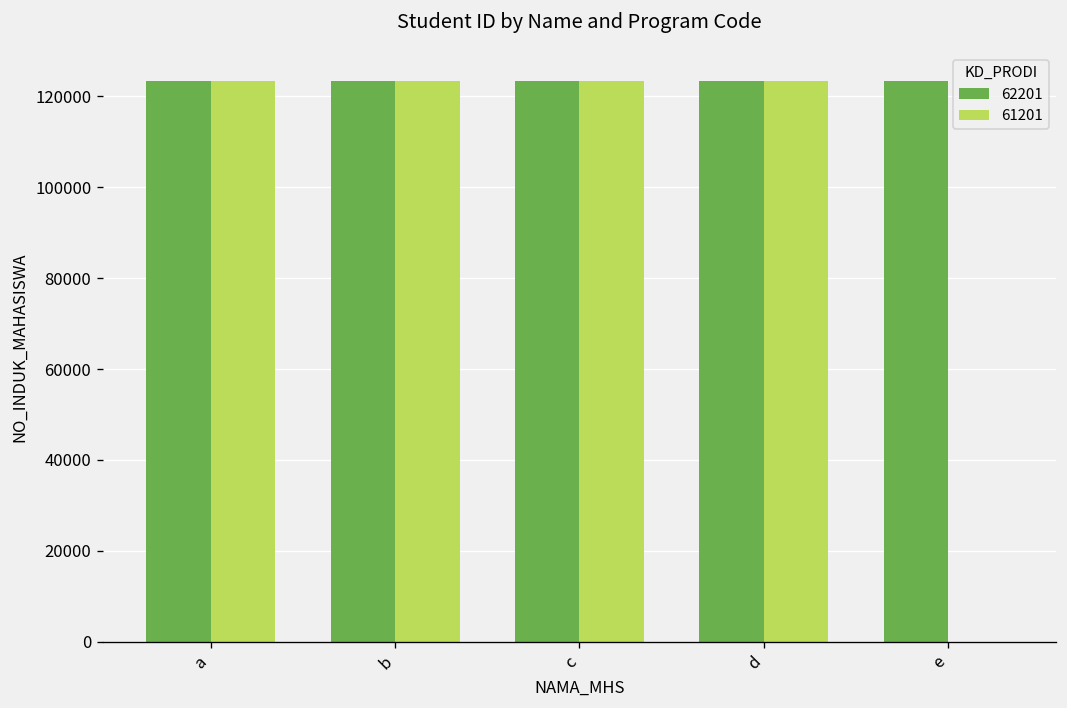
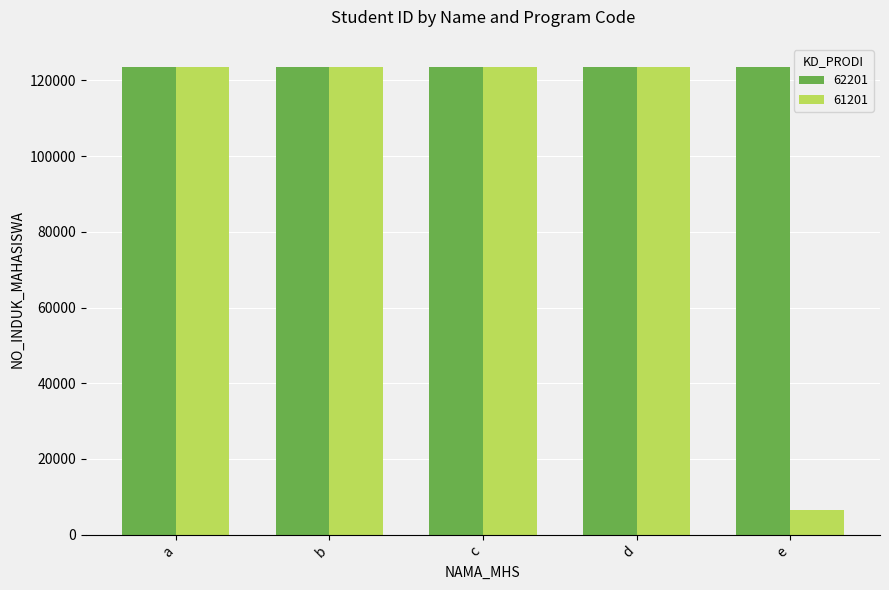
  {
    "62201": {
      "a": 123000,
      "b": 123000,
      "c": 123000,
      "d": 123000,
      "e": 123000
    },
    "61201": {
      "a": 123000,
      "b": 123000,
      "c": 123000,
      "d": 123000,
-     "e": 0
+     "e": 7000
    }
  }
